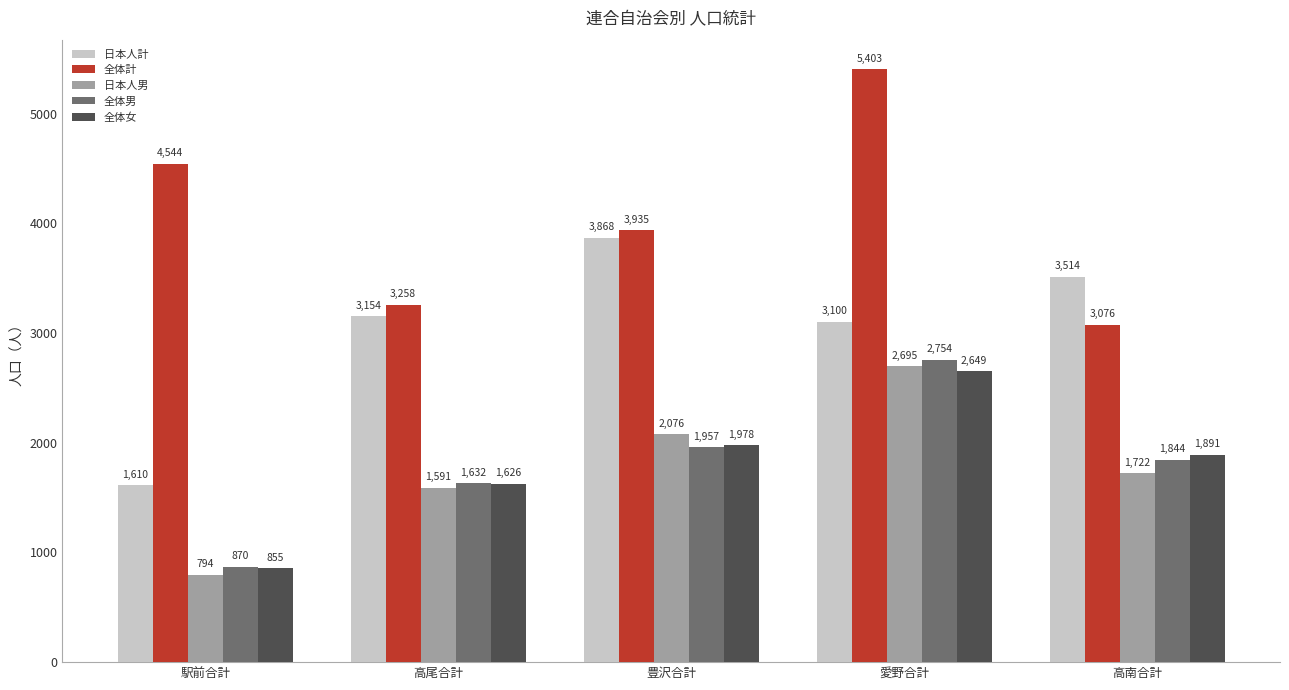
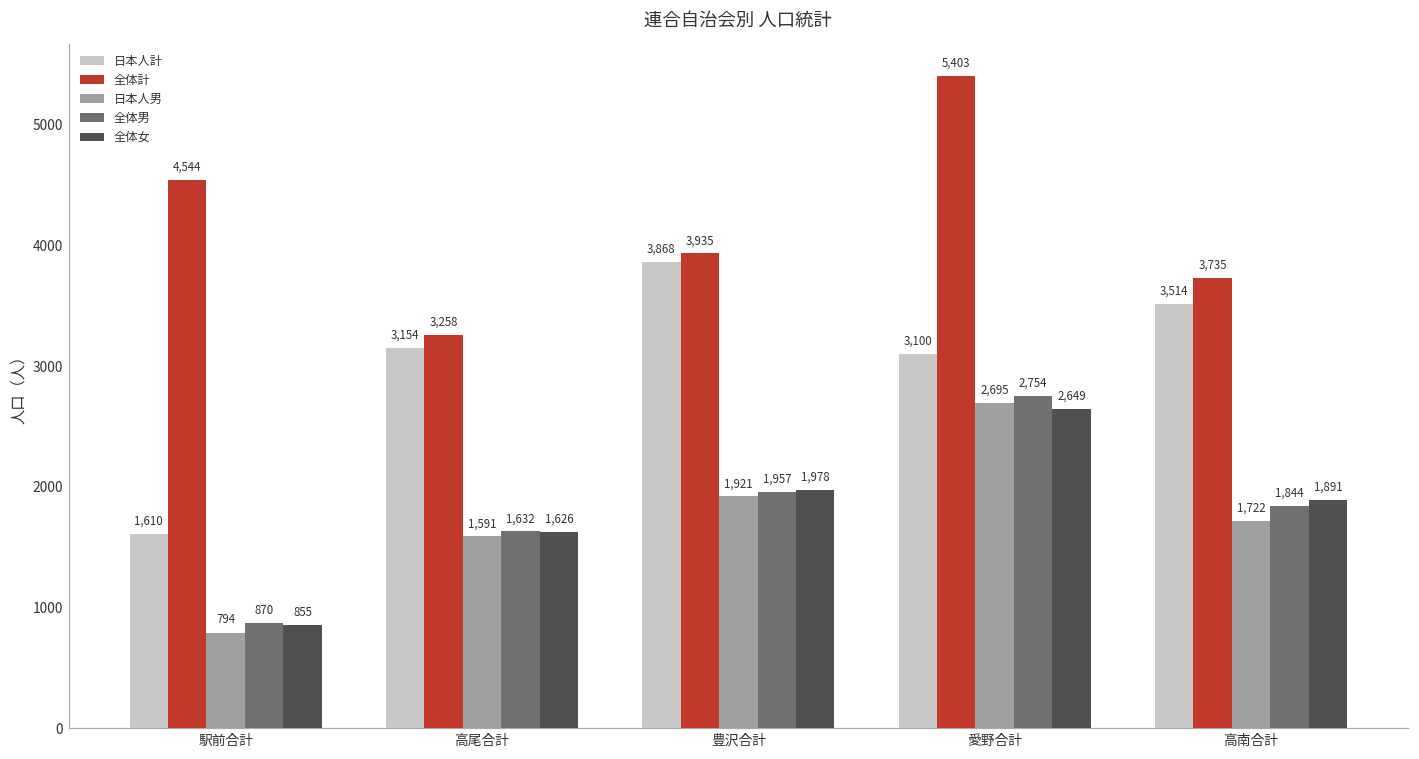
  {
    "日本人計": {
      "駅前合計": "1,610",
      "高尾合計": "3,154",
      "豊沢合計": "3,868",
      "愛野合計": "3,100",
      "高南合計": "3,514"
    },
    "全体計": {
      "駅前合計": "4,544",
      "高尾合計": "3,258",
      "豊沢合計": "3,935",
      "愛野合計": "5,403",
-     "高南合計": "3,076"
+     "高南合計": "3,735"
    },
    "日本人男": {
      "駅前合計": "794",
      "高尾合計": "1,591",
-     "豊沢合計": "2,076",
+     "豊沢合計": "1,921",
      "愛野合計": "2,695",
      "高南合計": "1,722"
    }
  }
